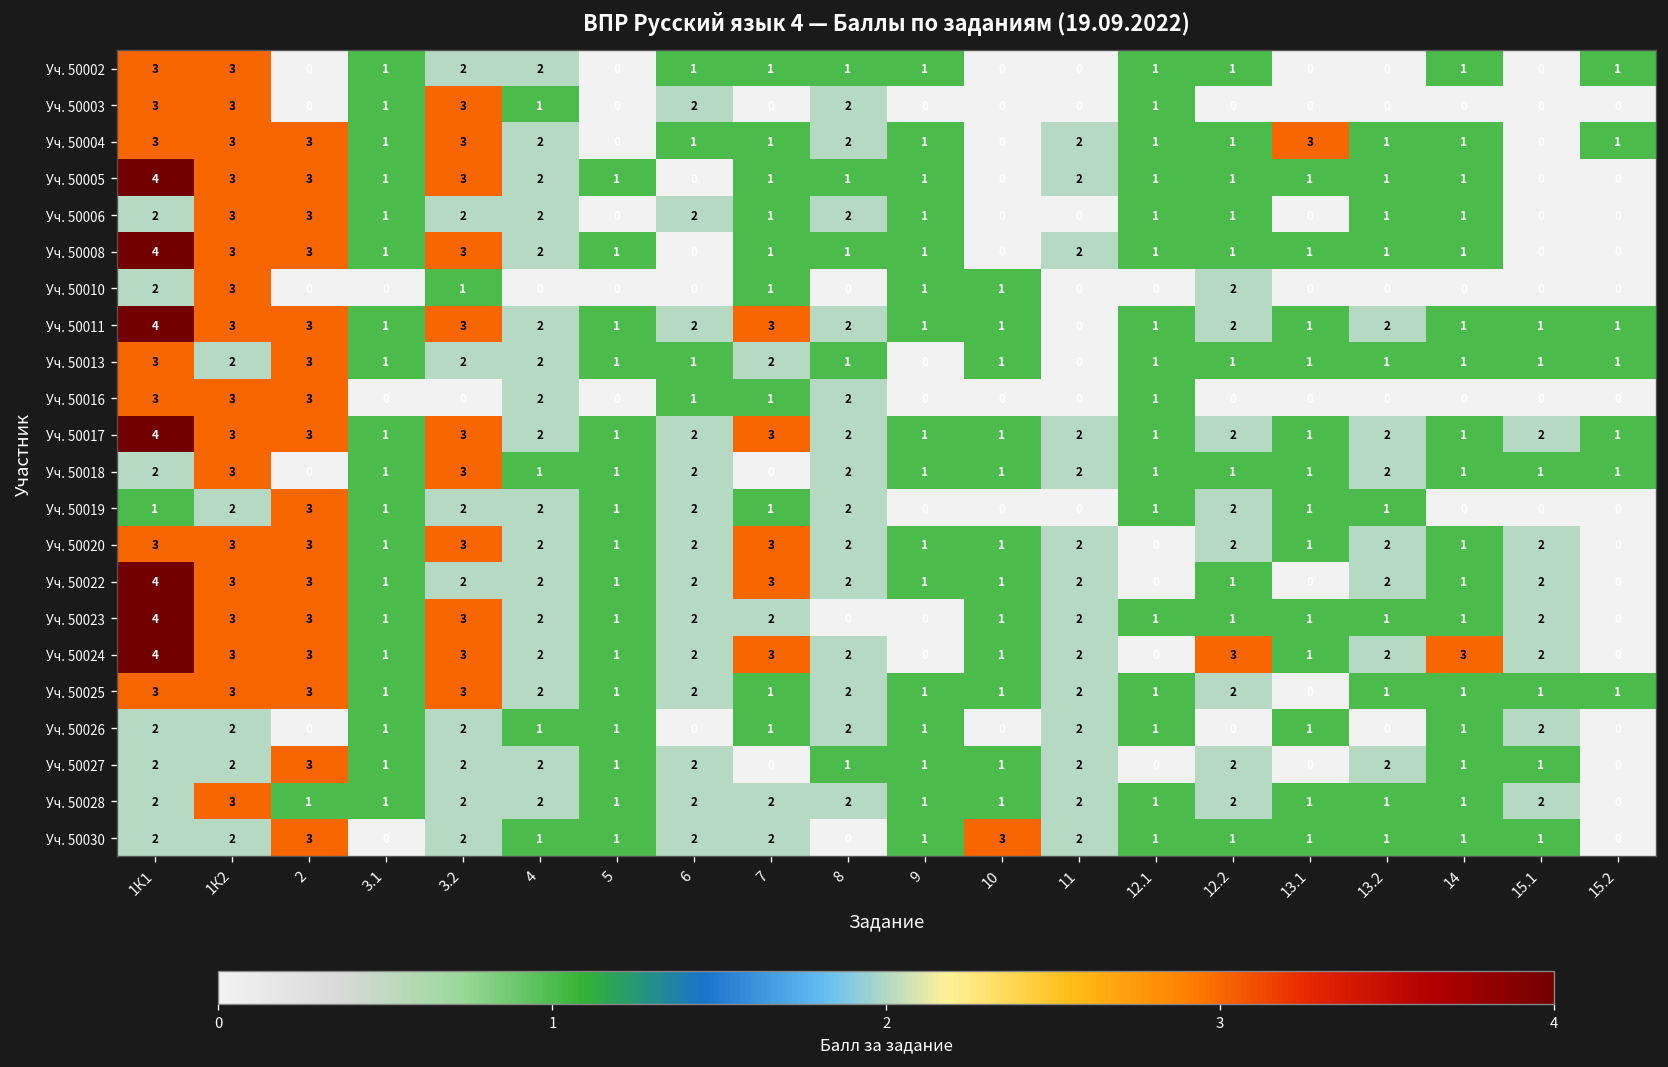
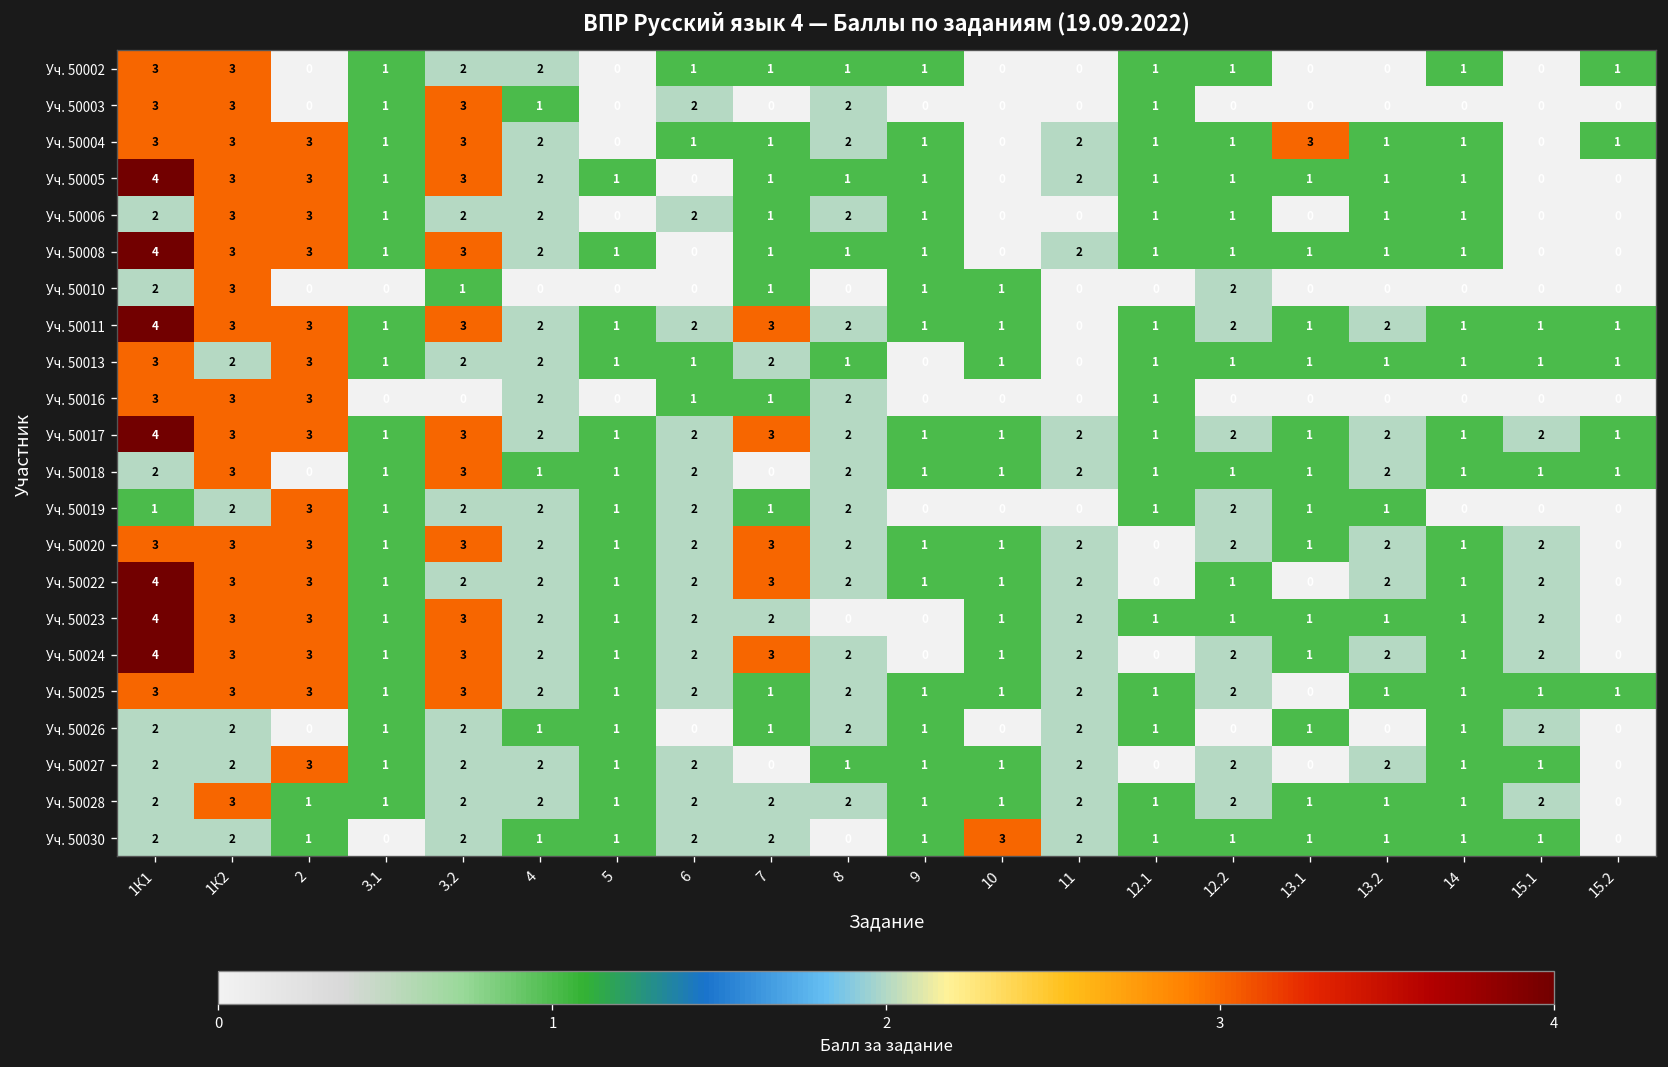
  {
    "Уч. 50024": {
      "1К1": 4,
      "1К2": 3,
      "2": 3,
      "3.1": 1,
      "3.2": 3,
      "4": 2,
      "5": 1,
      "6": 2,
      "7": 3,
      "8": 2,
      "10": 1,
      "11": 2,
-     "12.2": 3,
+     "12.2": 2,
      "13.1": 1,
      "13.2": 2,
-     "14": 3,
+     "14": 1,
      "15.1": 2
    },
    "Уч. 50030": {
      "1К1": 2,
      "1К2": 2,
-     "2": 3,
+     "2": 1,
      "3.2": 2,
      "4": 1,
      "5": 1,
      "6": 2,
      "7": 2,
      "9": 1,
      "10": 3,
      "11": 2,
      "12.1": 1,
      "12.2": 1,
      "13.1": 1,
      "13.2": 1,
      "14": 1,
      "15.1": 1
    }
  }
